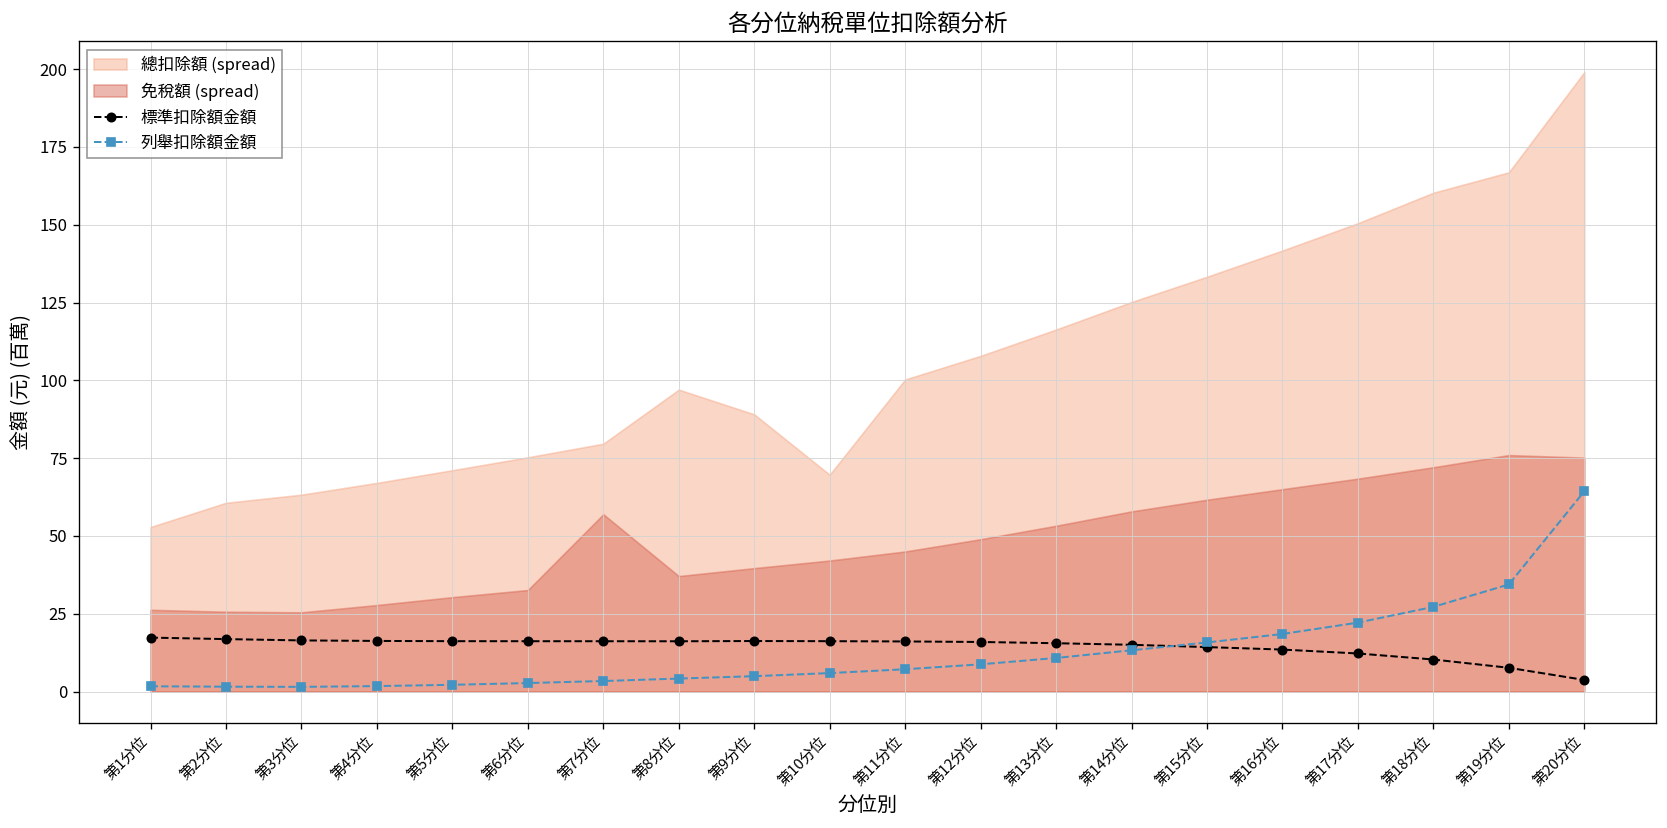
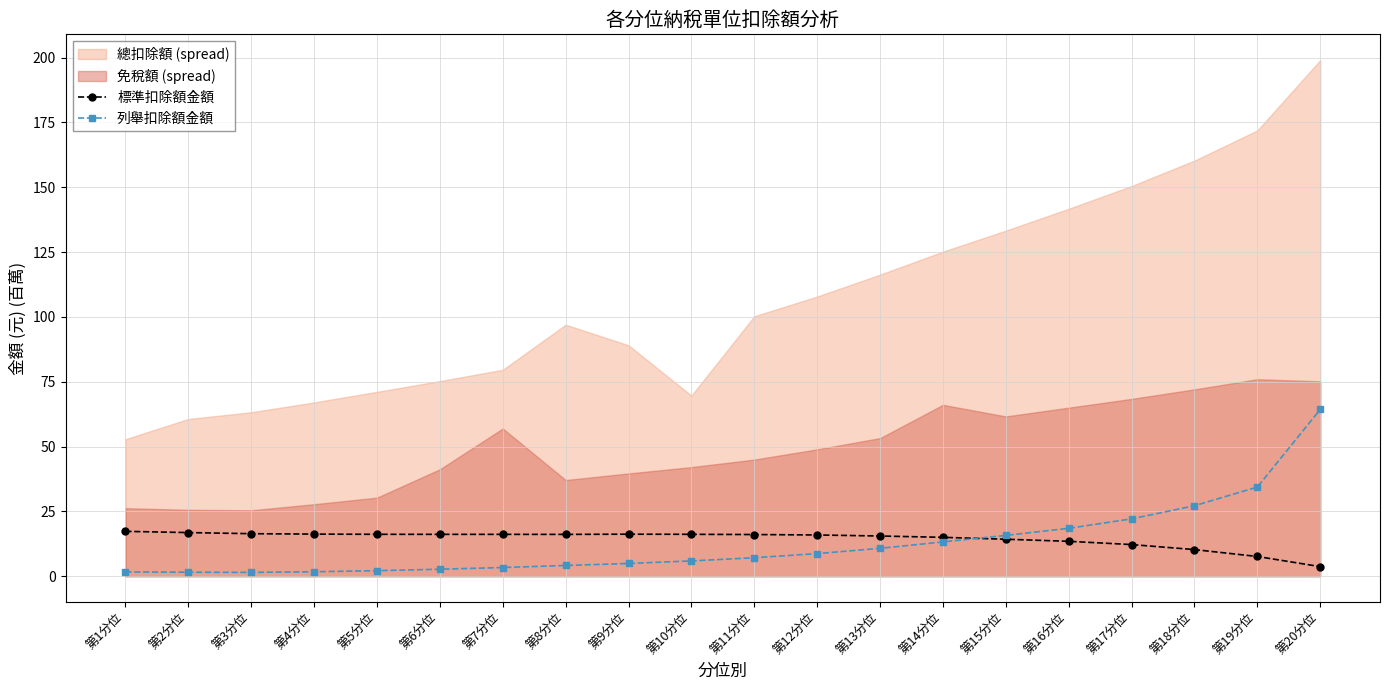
  {
    "標準扣除額金額": {
      "第1分位": 17,
      "第2分位": 17,
      "第3分位": 16,
      "第4分位": 16,
      "第5分位": 16,
      "第6分位": 16,
      "第7分位": 16,
      "第8分位": 16,
      "第9分位": 16,
      "第10分位": 16,
      "第11分位": 16,
      "第12分位": 16,
      "第13分位": 16,
      "第14分位": 15,
      "第15分位": 14,
      "第16分位": 13,
      "第17分位": 12,
      "第18分位": 10,
      "第19分位": 8,
      "第20分位": 4
    },
    "總扣除額 (spread)": {
      "第1分位": 53,
      "第2分位": 61,
      "第3分位": 63,
      "第4分位": 67,
      "第5分位": 71,
      "第6分位": 75,
      "第7分位": 80,
      "第8分位": 97,
      "第9分位": 89,
      "第10分位": 70,
      "第11分位": 100,
      "第12分位": 108,
      "第13分位": 116,
      "第14分位": 125,
      "第15分位": 133,
      "第16分位": 142,
      "第17分位": 151,
      "第18分位": 160,
-     "第19分位": 167,
+     "第19分位": 172,
      "第20分位": 199
    },
    "列舉扣除額金額": {
      "第1分位": 2,
      "第2分位": 2,
      "第3分位": 2,
      "第4分位": 2,
      "第5分位": 2,
      "第6分位": 3,
      "第7分位": 3,
      "第8分位": 4,
      "第9分位": 5,
      "第10分位": 6,
      "第11分位": 7,
      "第12分位": 9,
      "第13分位": 11,
      "第14分位": 13,
      "第15分位": 16,
      "第16分位": 19,
      "第17分位": 22,
      "第18分位": 27,
      "第19分位": 34,
      "第20分位": 64
    },
    "免稅額 (spread)": {
      "第1分位": 26,
      "第2分位": 26,
      "第3分位": 25,
      "第4分位": 28,
      "第5分位": 30,
-     "第6分位": 33,
+     "第6分位": 41,
      "第7分位": 57,
      "第8分位": 37,
      "第9分位": 40,
      "第10分位": 42,
      "第11分位": 45,
      "第12分位": 49,
      "第13分位": 53,
-     "第14分位": 58,
+     "第14分位": 66,
      "第15分位": 62,
      "第16分位": 65,
      "第17分位": 68,
      "第18分位": 72,
      "第19分位": 76,
      "第20分位": 75
    }
  }
